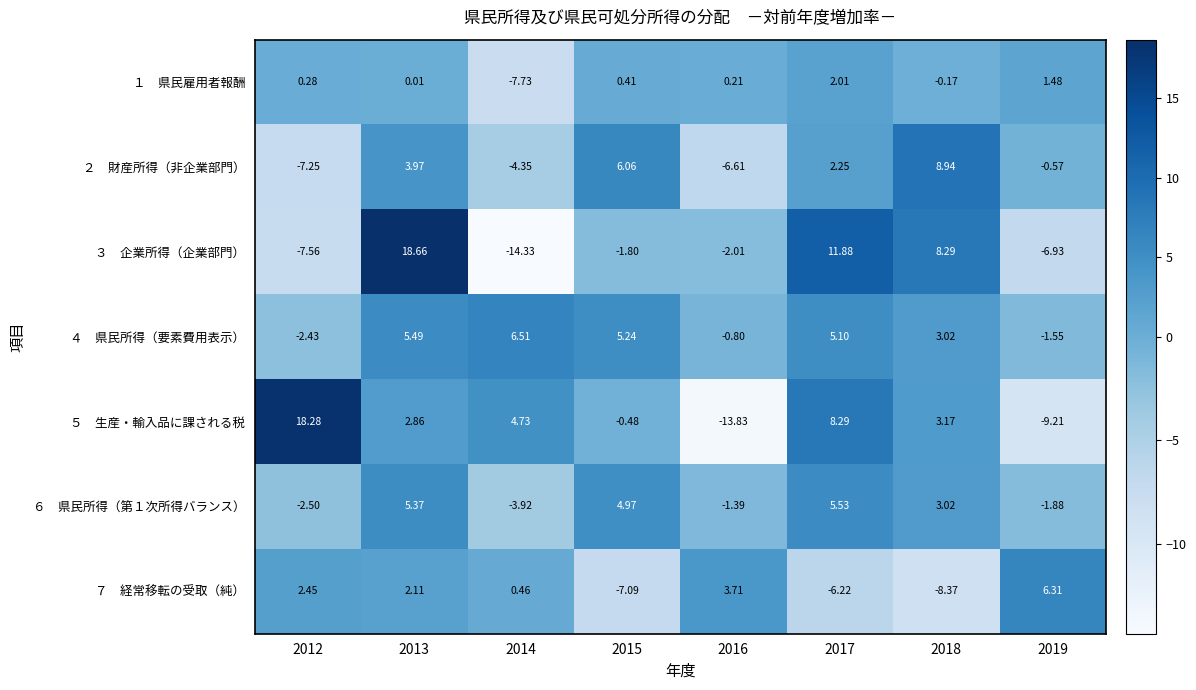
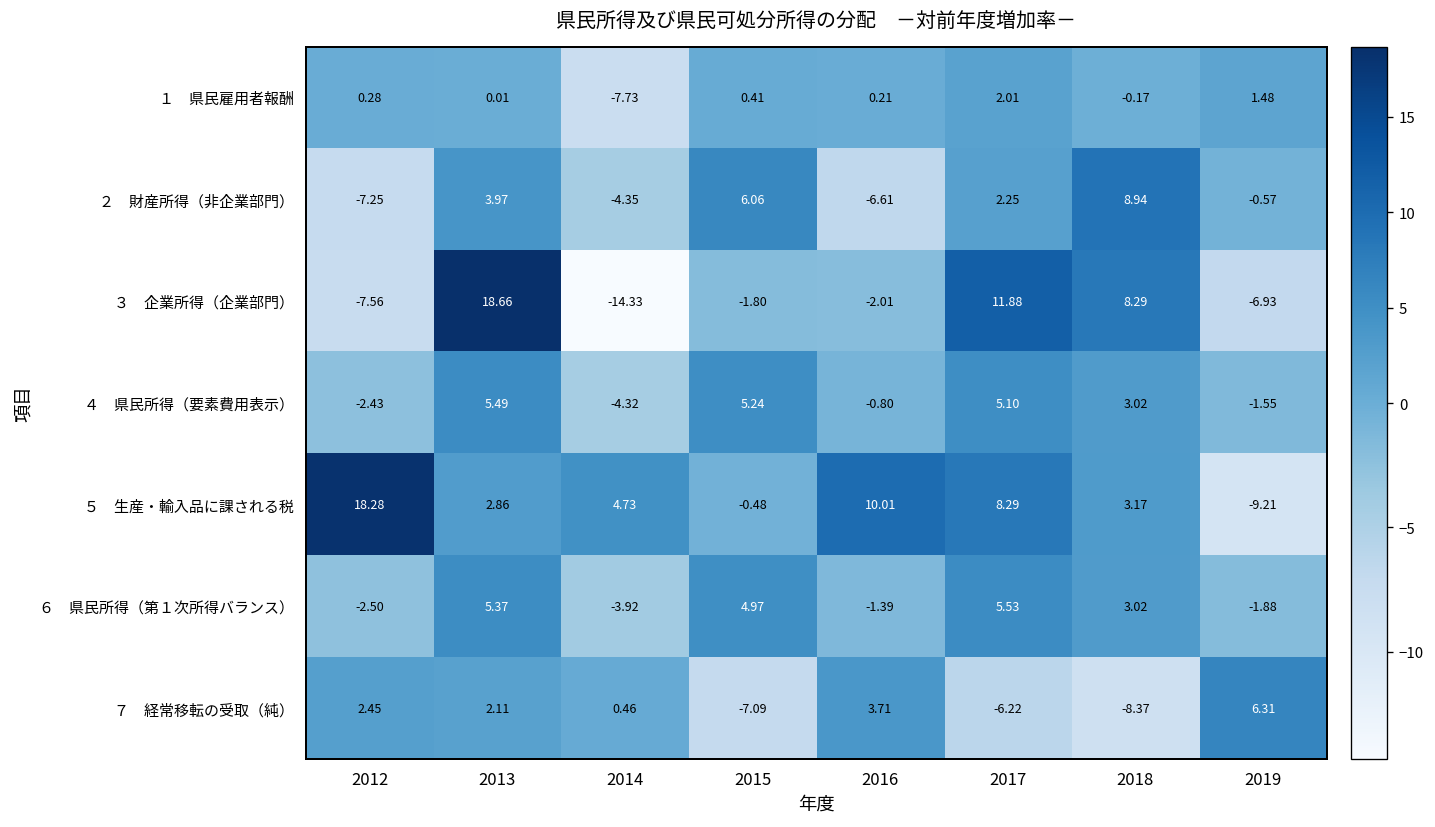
  {
    "１ 県民雇用者報酬": {
      "2012": 0.28,
      "2013": 0.01,
      "2014": -7.73,
      "2015": 0.41,
      "2016": 0.21,
      "2017": 2.01,
      "2018": -0.17,
      "2019": 1.48
    },
    "２ 財産所得（非企業部門）": {
      "2012": -7.25,
      "2013": 3.97,
      "2014": -4.35,
      "2015": 6.06,
      "2016": -6.61,
      "2017": 2.25,
      "2018": 8.94,
      "2019": -0.57
    },
    "３ 企業所得（企業部門）": {
      "2012": -7.56,
      "2013": 18.66,
      "2014": -14.33,
      "2015": -1.80,
      "2016": -2.01,
      "2017": 11.88,
      "2018": 8.29,
      "2019": -6.93
    },
    "４ 県民所得（要素費用表示）": {
      "2012": -2.43,
      "2013": 5.49,
-     "2014": 6.51,
+     "2014": -4.32,
      "2015": 5.24,
      "2016": -0.80,
      "2017": 5.10,
      "2018": 3.02,
      "2019": -1.55
    },
    "５ 生産・輸入品に課される税": {
      "2012": 18.28,
      "2013": 2.86,
      "2014": 4.73,
      "2015": -0.48,
-     "2016": -13.83,
+     "2016": 10.01,
      "2017": 8.29,
      "2018": 3.17,
      "2019": -9.21
    },
    "６ 県民所得（第１次所得バランス）": {
      "2012": -2.50,
      "2013": 5.37,
      "2014": -3.92,
      "2015": 4.97,
      "2016": -1.39,
      "2017": 5.53,
      "2018": 3.02,
      "2019": -1.88
    },
    "７ 経常移転の受取（純）": {
      "2012": 2.45,
      "2013": 2.11,
      "2014": 0.46,
      "2015": -7.09,
      "2016": 3.71,
      "2017": -6.22,
      "2018": -8.37,
      "2019": 6.31
    }
  }
